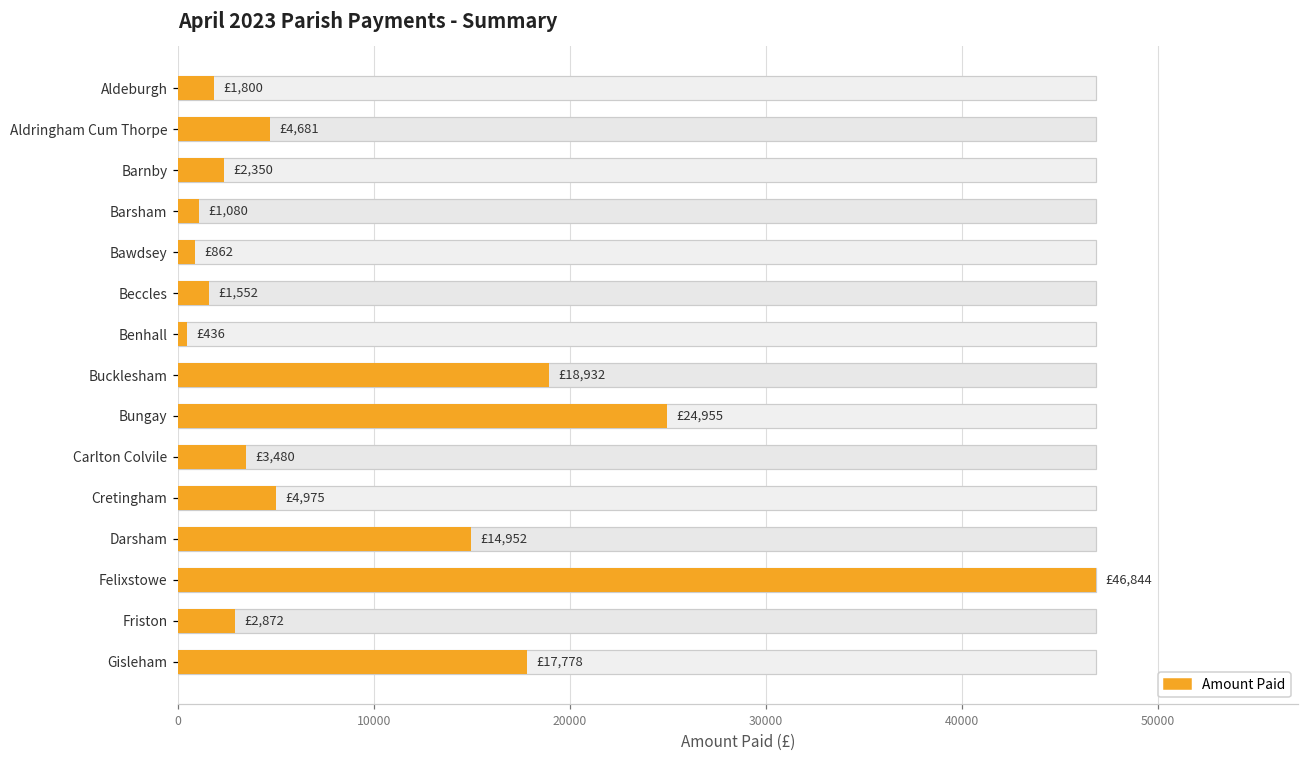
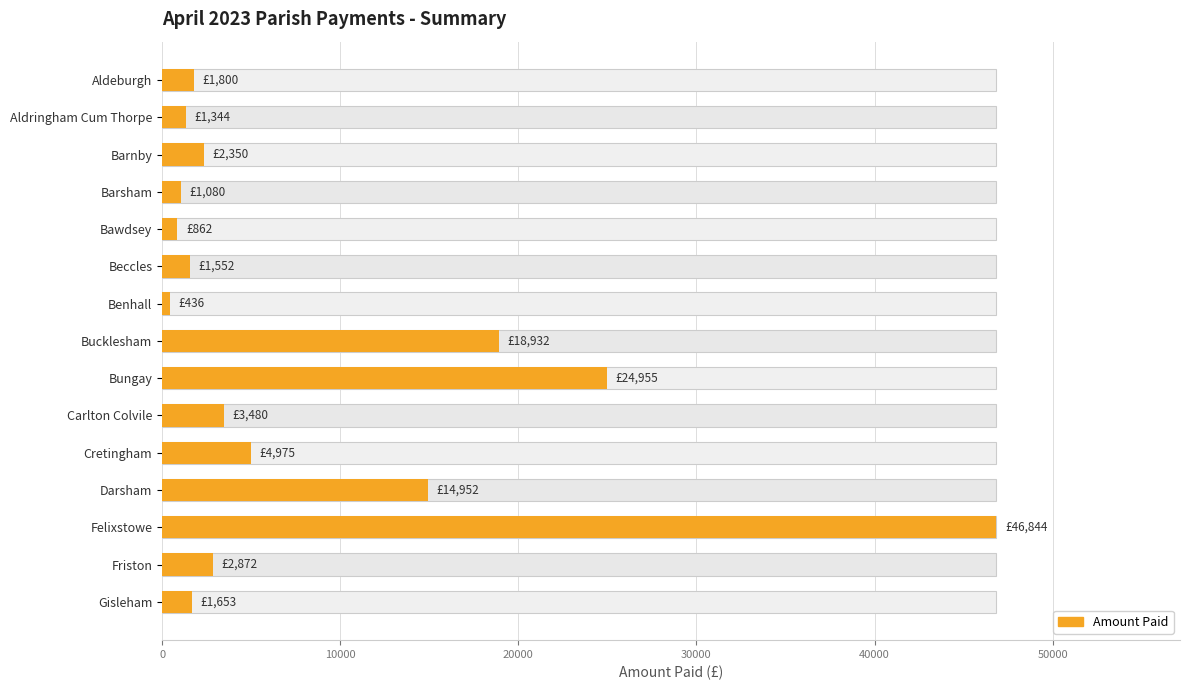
  {
    "Amount Paid": {
-     "Aldringham Cum Thorpe": "£4,681",
+     "Aldringham Cum Thorpe": "£1,344",
      "Felixstowe": "£46,844",
-     "Gisleham": "£17,778"
+     "Gisleham": "£1,653"
    }
  }
